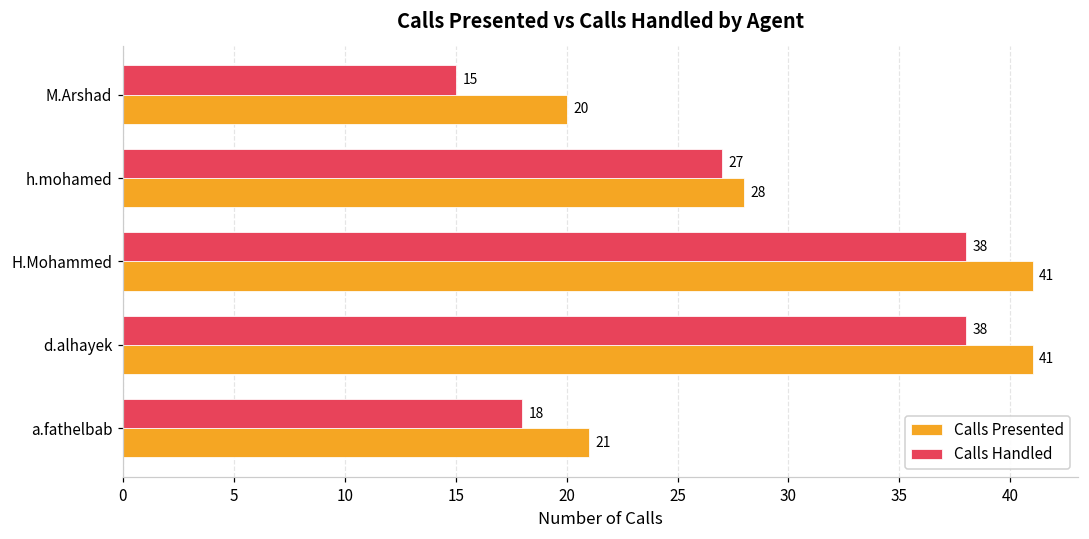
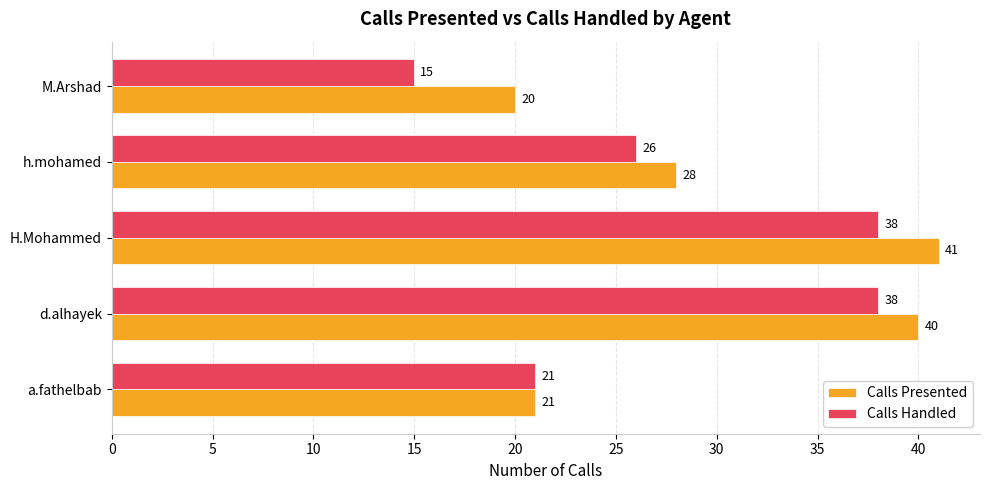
  {
    "Calls Presented": {
      "M.Arshad": 20,
      "h.mohamed": 28,
      "H.Mohammed": 41,
-     "d.alhayek": 41,
+     "d.alhayek": 40,
      "a.fathelbab": 21
    },
    "Calls Handled": {
      "M.Arshad": 15,
-     "h.mohamed": 27,
+     "h.mohamed": 26,
      "H.Mohammed": 38,
      "d.alhayek": 38,
-     "a.fathelbab": 18
+     "a.fathelbab": 21
    }
  }
